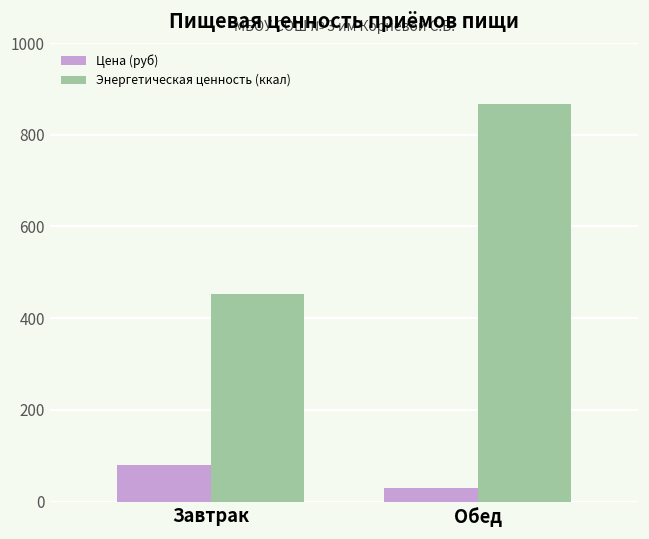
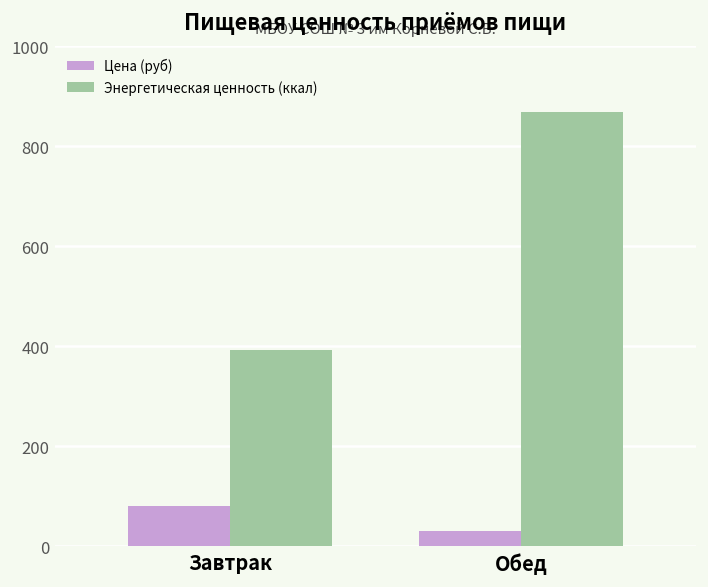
  {
    "Цена (руб)": {
      "Завтрак": 80,
      "Обед": 30
    },
    "Энергетическая ценность (ккал)": {
-     "Завтрак": 450,
+     "Завтрак": 390,
      "Обед": 870
    }
  }
